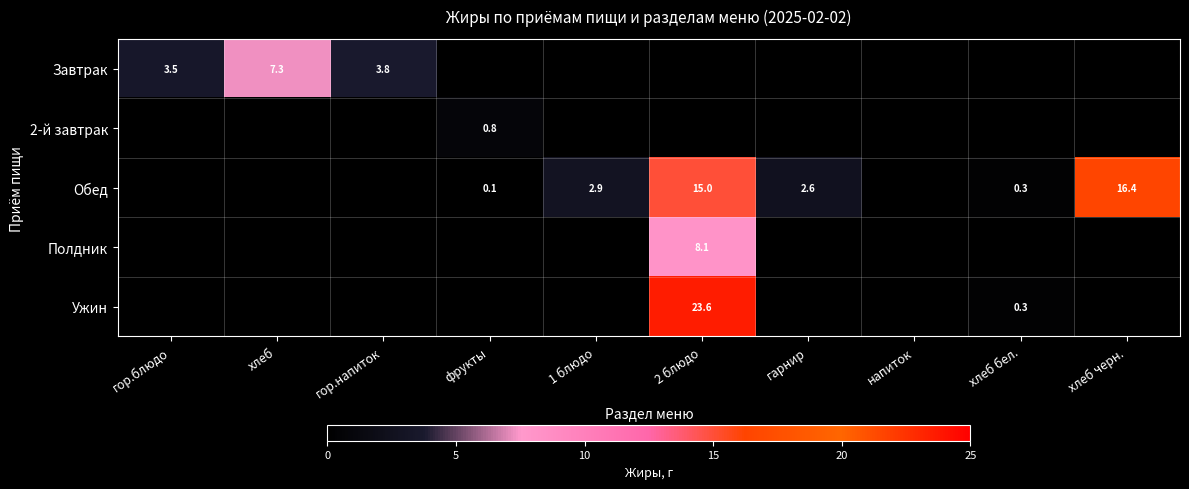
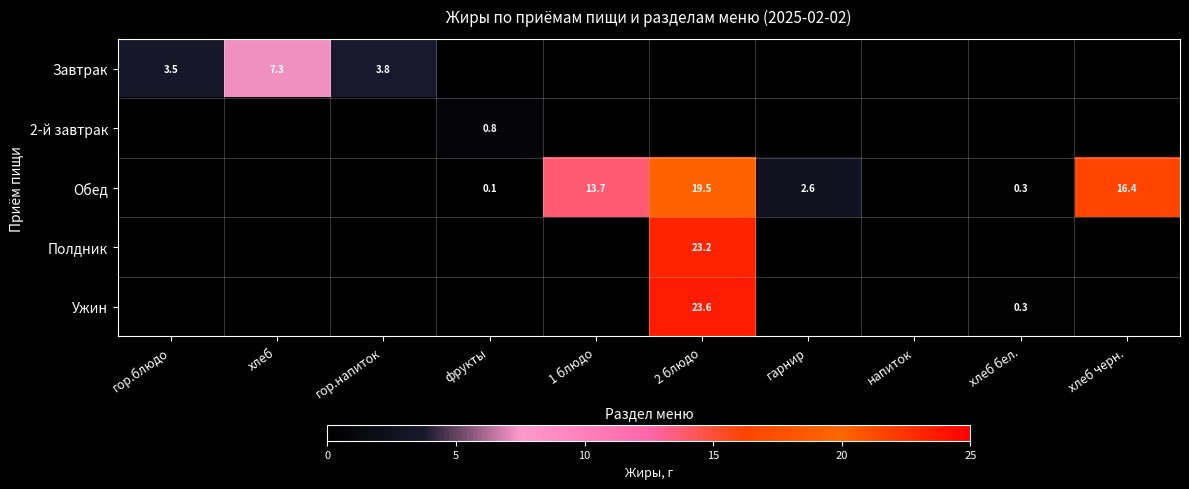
  {
    "Завтрак": {
      "гор.блюдо": 3.5,
      "хлеб": 7.3,
      "гор.напиток": 3.8
    },
    "2-й завтрак": {
      "фрукты": 0.8
    },
    "Обед": {
      "фрукты": 0.1,
-     "1 блюдо": 2.9,
-     "2 блюдо": 15.0,
+     "1 блюдо": 13.7,
+     "2 блюдо": 19.5,
      "гарнир": 2.6,
      "хлеб бел.": 0.3,
      "хлеб черн.": 16.4
    },
    "Полдник": {
-     "2 блюдо": 8.1
+     "2 блюдо": 23.2
    },
    "Ужин": {
      "2 блюдо": 23.6,
      "хлеб бел.": 0.3
    }
  }
